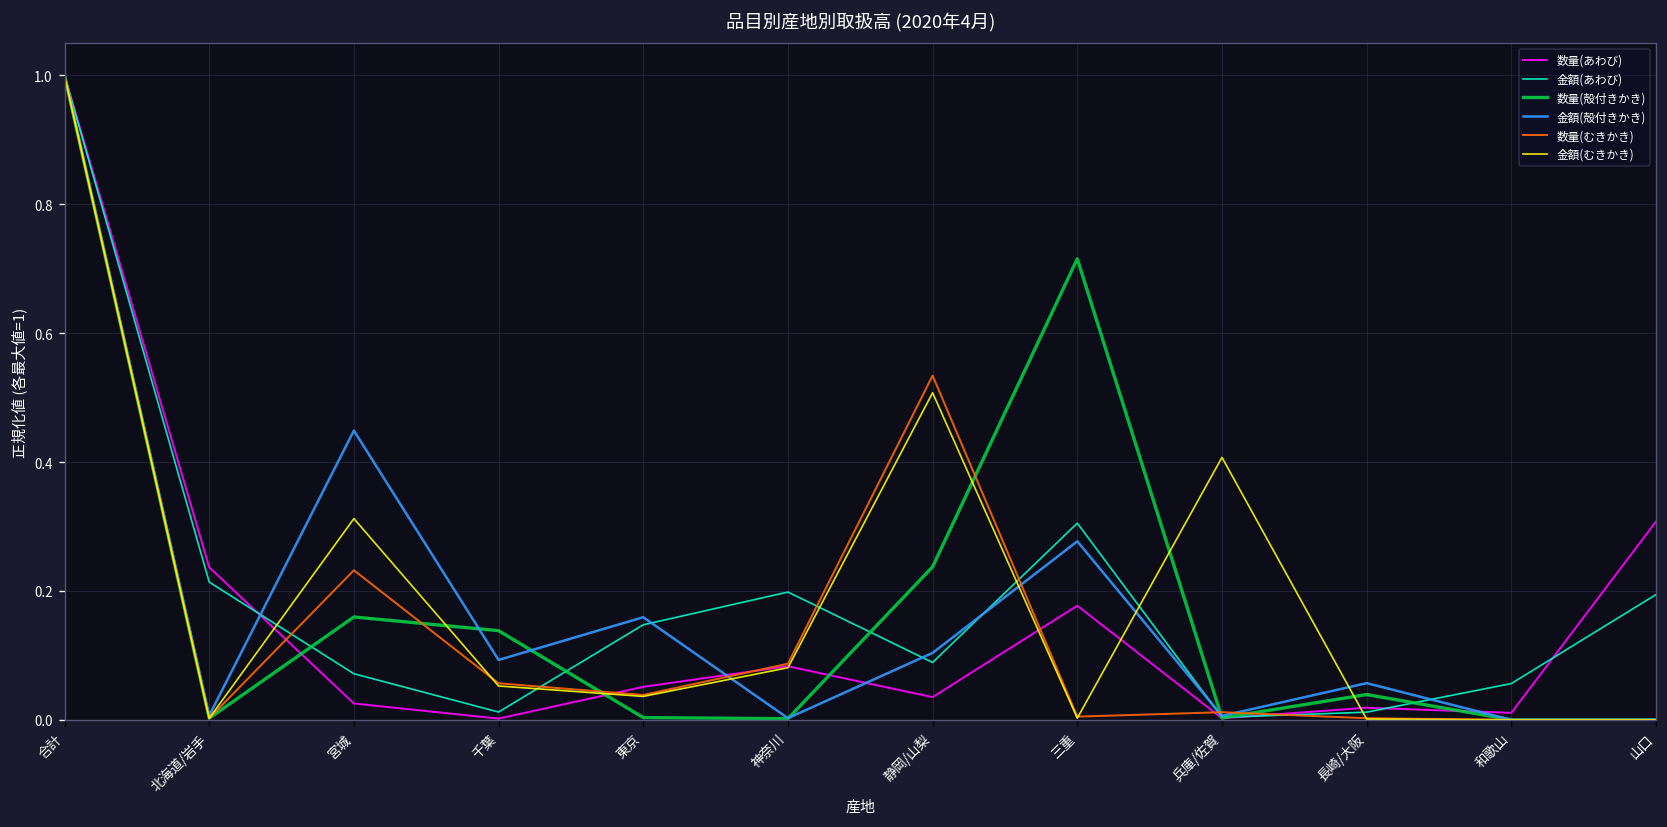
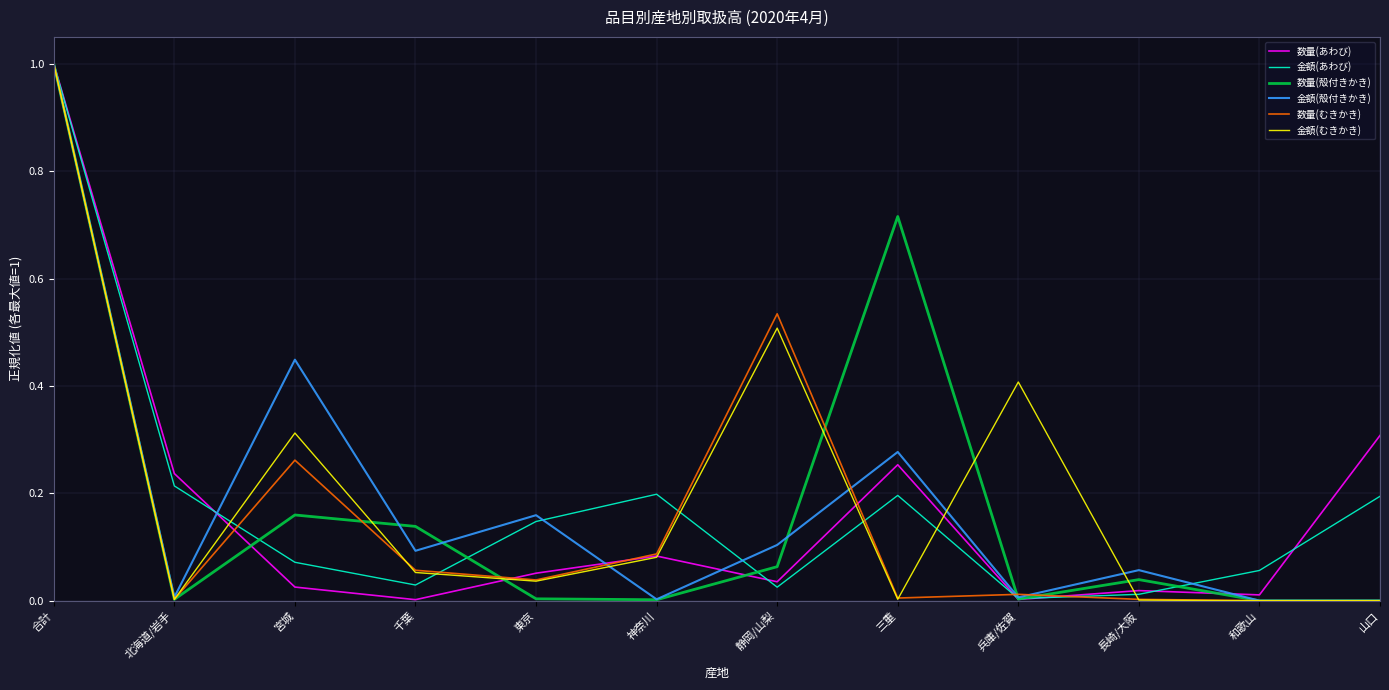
  {
    "数量(あわび)": {
      "北海道/岩手": 0.24,
      "宮城": 0.03,
      "千葉": 0.00,
      "東京": 0.05,
      "静岡/山梨": 0.04,
-     "三重": 0.18,
+     "三重": 0.25,
      "長崎/大阪": 0.02,
      "和歌山": 0.01,
      "山口": 0.31
    },
    "金額(あわび)": {
      "北海道/岩手": 0.21,
      "宮城": 0.07,
-     "千葉": 0.01,
+     "千葉": 0.03,
      "東京": 0.15,
      "神奈川": 0.20,
-     "静岡/山梨": 0.09,
-     "三重": 0.31,
+     "静岡/山梨": 0.03,
+     "三重": 0.20,
      "長崎/大阪": 0.01,
      "和歌山": 0.06,
      "山口": 0.19
    },
    "数量(殻付きかき)": {
      "宮城": 0.16,
      "千葉": 0.14,
      "東京": 0.00,
-     "静岡/山梨": 0.24,
+     "静岡/山梨": 0.06,
      "三重": 0.72,
      "長崎/大阪": 0.04
    },
    "金額(殻付きかき)": {
      "宮城": 0.45,
      "千葉": 0.09,
      "東京": 0.16,
      "静岡/山梨": 0.10,
      "三重": 0.28,
      "長崎/大阪": 0.06
    },
    "数量(むきかき)": {
-     "宮城": 0.23,
+     "宮城": 0.26,
      "静岡/山梨": 0.53,
      "兵庫/佐賀": 0.01
    },
    "金額(むきかき)": {
      "宮城": 0.31,
      "静岡/山梨": 0.51,
      "兵庫/佐賀": 0.41
    }
  }
